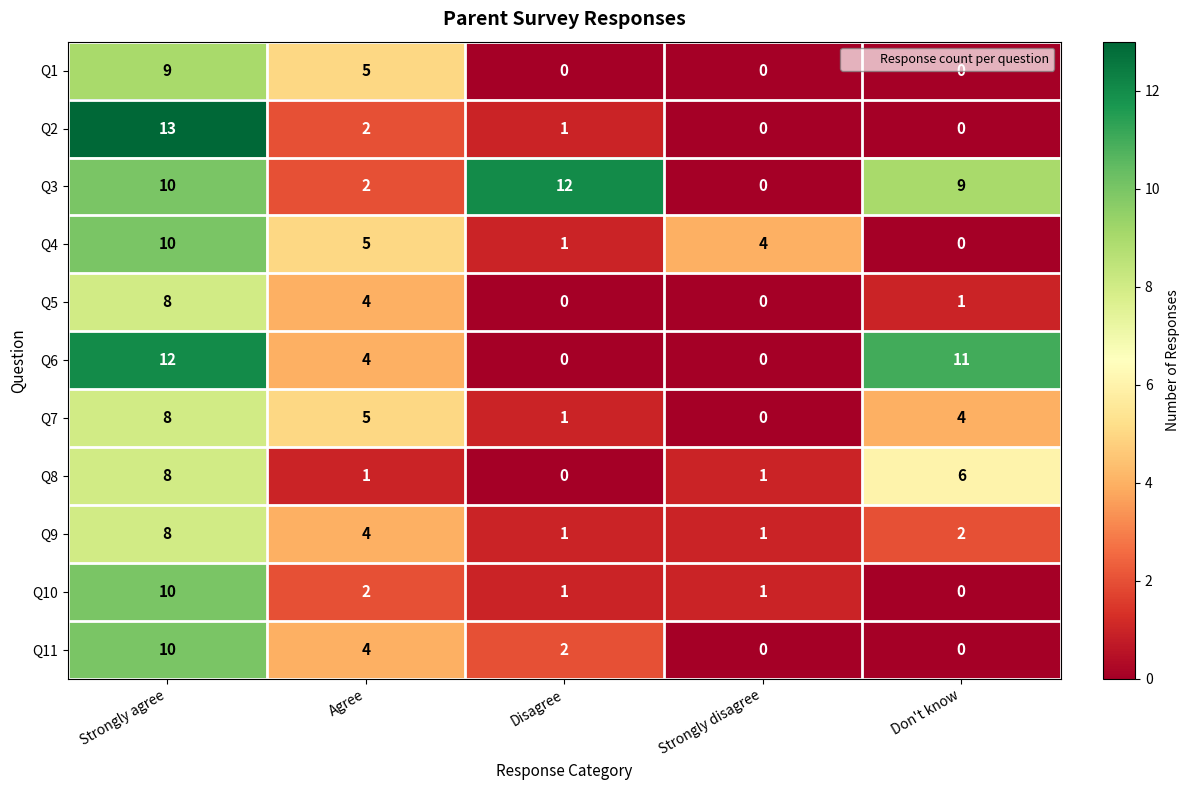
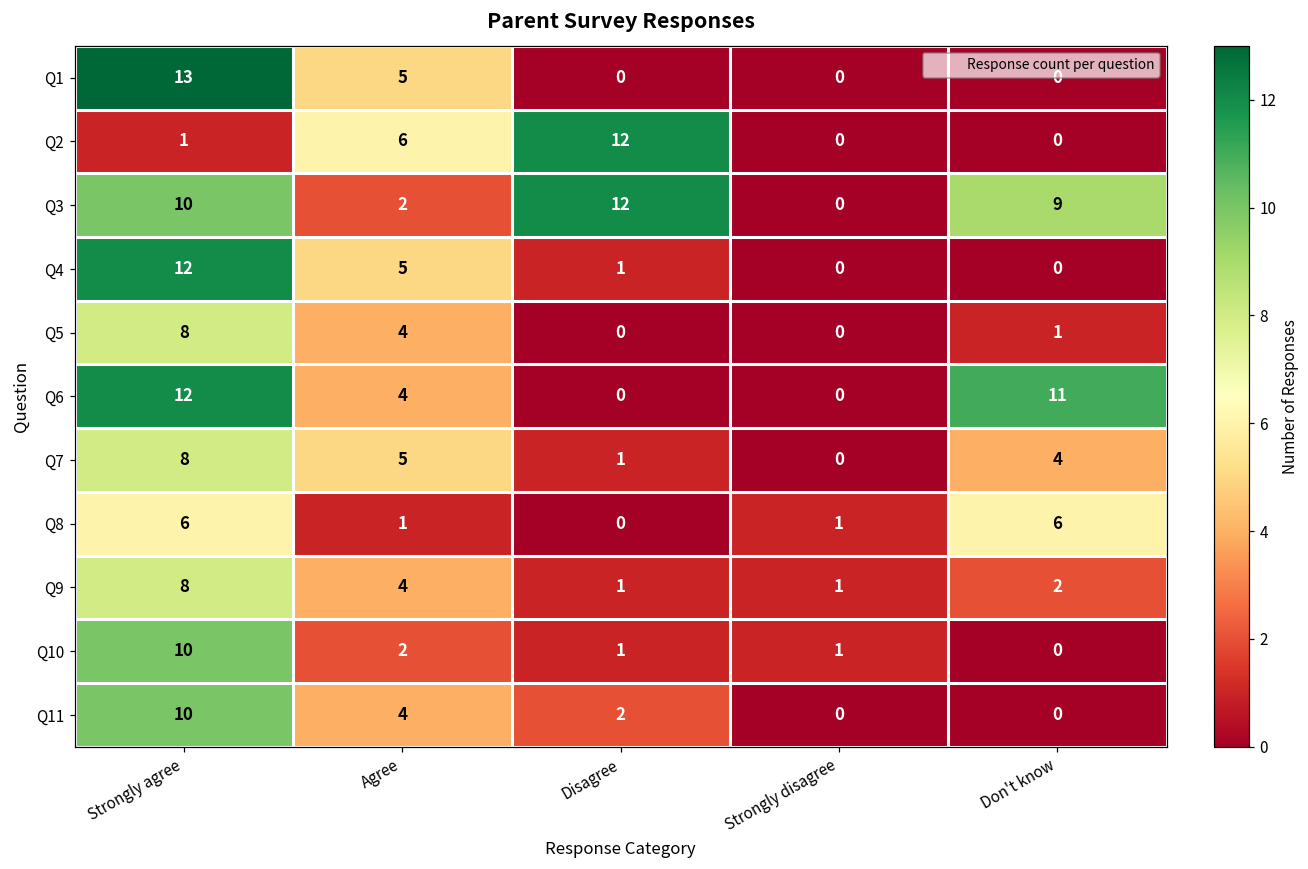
  {
    "Q1": {
-     "Strongly agree": 9,
+     "Strongly agree": 13,
      "Agree": 5,
      "Disagree": 0,
      "Strongly disagree": 0
    },
    "Q2": {
-     "Strongly agree": 13,
-     "Agree": 2,
-     "Disagree": 1,
+     "Strongly agree": 1,
+     "Agree": 6,
+     "Disagree": 12,
      "Strongly disagree": 0,
      "Don't know": 0
    },
    "Q3": {
      "Strongly agree": 10,
      "Agree": 2,
      "Disagree": 12,
      "Strongly disagree": 0,
      "Don't know": 9
    },
    "Q4": {
-     "Strongly agree": 10,
+     "Strongly agree": 12,
      "Agree": 5,
      "Disagree": 1,
-     "Strongly disagree": 4,
+     "Strongly disagree": 0,
      "Don't know": 0
    },
    "Q5": {
      "Strongly agree": 8,
      "Agree": 4,
      "Disagree": 0,
      "Strongly disagree": 0,
      "Don't know": 1
    },
    "Q6": {
      "Strongly agree": 12,
      "Agree": 4,
      "Disagree": 0,
      "Strongly disagree": 0,
      "Don't know": 11
    },
    "Q7": {
      "Strongly agree": 8,
      "Agree": 5,
      "Disagree": 1,
      "Strongly disagree": 0,
      "Don't know": 4
    },
    "Q8": {
-     "Strongly agree": 8,
+     "Strongly agree": 6,
      "Agree": 1,
      "Disagree": 0,
      "Strongly disagree": 1,
      "Don't know": 6
    },
    "Q9": {
      "Strongly agree": 8,
      "Agree": 4,
      "Disagree": 1,
      "Strongly disagree": 1,
      "Don't know": 2
    },
    "Q10": {
      "Strongly agree": 10,
      "Agree": 2,
      "Disagree": 1,
      "Strongly disagree": 1,
      "Don't know": 0
    },
    "Q11": {
      "Strongly agree": 10,
      "Agree": 4,
      "Disagree": 2,
      "Strongly disagree": 0,
      "Don't know": 0
    }
  }
